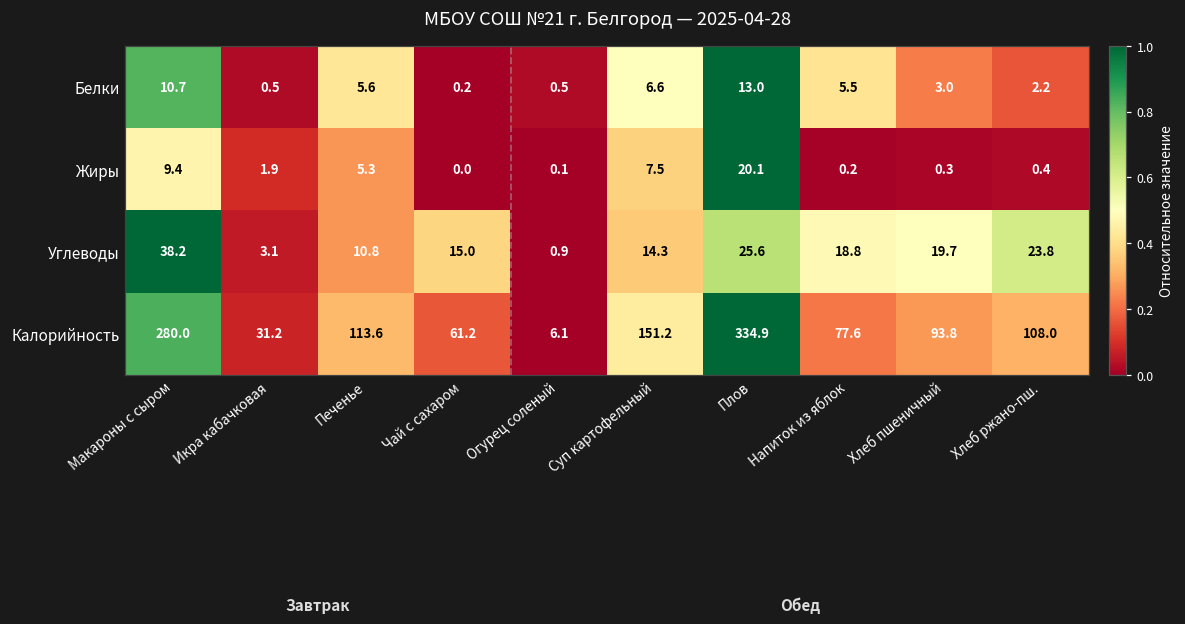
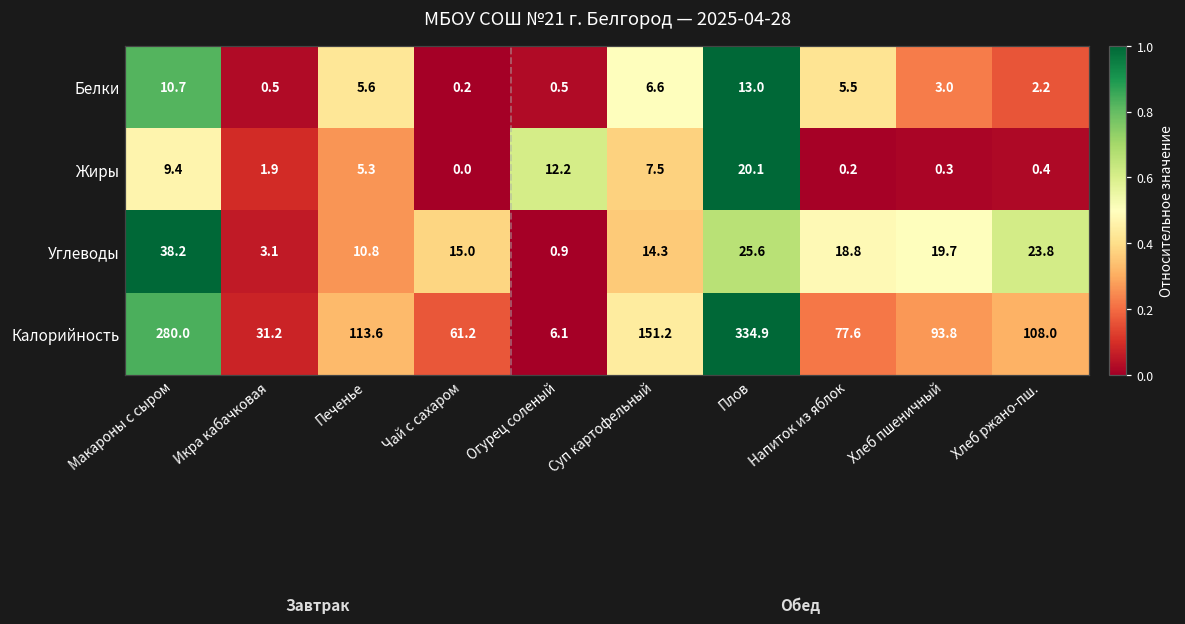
  {
    "Белки": {
      "Макароны с сыром": 10.7,
      "Икра кабачковая": 0.5,
      "Печенье": 5.6,
      "Чай с сахаром": 0.2,
      "Огурец соленый": 0.5,
      "Суп картофельный": 6.6,
      "Плов": 13.0,
      "Напиток из яблок": 5.5,
      "Хлеб пшеничный": 3.0,
      "Хлеб ржано-пш.": 2.2
    },
    "Жиры": {
      "Макароны с сыром": 9.4,
      "Икра кабачковая": 1.9,
      "Печенье": 5.3,
      "Чай с сахаром": 0.0,
-     "Огурец соленый": 0.1,
+     "Огурец соленый": 12.2,
      "Суп картофельный": 7.5,
      "Плов": 20.1,
      "Напиток из яблок": 0.2,
      "Хлеб пшеничный": 0.3,
      "Хлеб ржано-пш.": 0.4
    },
    "Углеводы": {
      "Макароны с сыром": 38.2,
      "Икра кабачковая": 3.1,
      "Печенье": 10.8,
      "Чай с сахаром": 15.0,
      "Огурец соленый": 0.9,
      "Суп картофельный": 14.3,
      "Плов": 25.6,
      "Напиток из яблок": 18.8,
      "Хлеб пшеничный": 19.7,
      "Хлеб ржано-пш.": 23.8
    },
    "Калорийность": {
      "Макароны с сыром": 280.0,
      "Икра кабачковая": 31.2,
      "Печенье": 113.6,
      "Чай с сахаром": 61.2,
      "Огурец соленый": 6.1,
      "Суп картофельный": 151.2,
      "Плов": 334.9,
      "Напиток из яблок": 77.6,
      "Хлеб пшеничный": 93.8,
      "Хлеб ржано-пш.": 108.0
    }
  }
